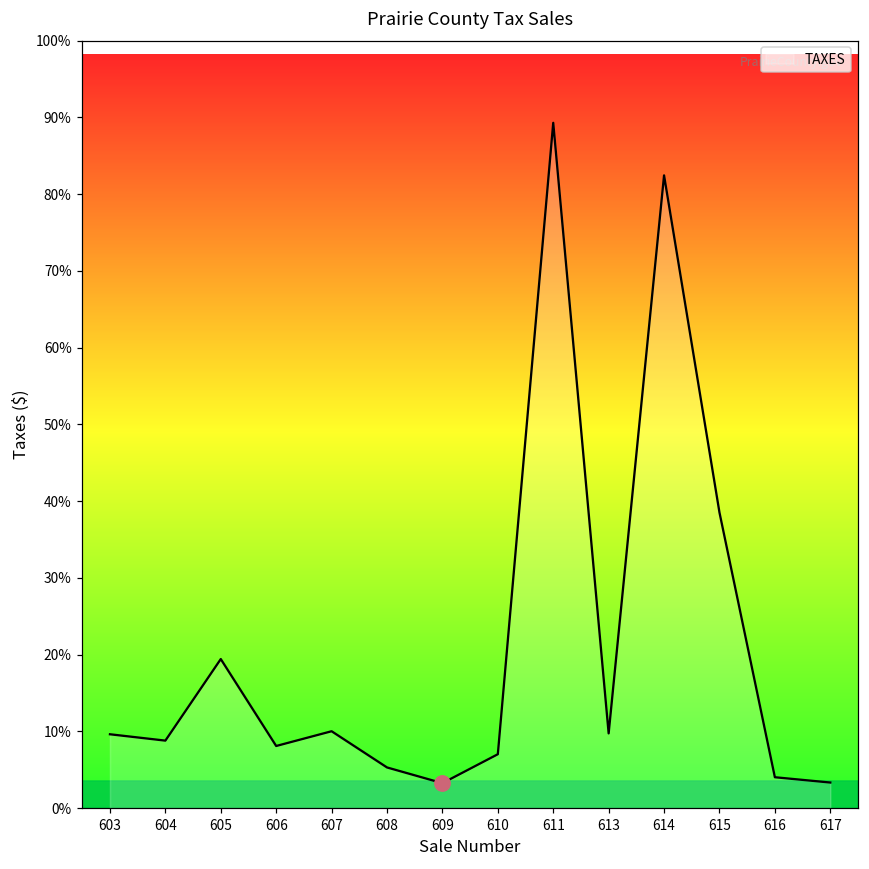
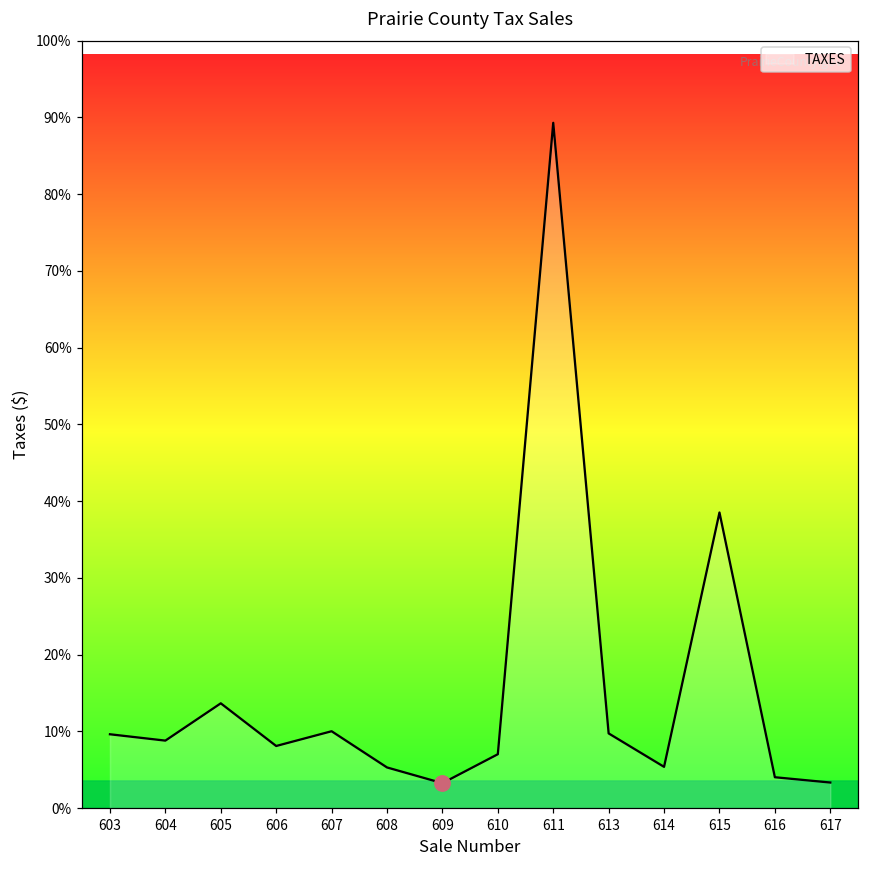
  {
    "TAXES": {
      "603": "10%",
      "604": "9%",
-     "605": "19%",
+     "605": "14%",
      "606": "8%",
      "607": "10%",
      "608": "5%",
      "610": "7%",
      "611": "89%",
      "613": "10%",
-     "614": "82%",
+     "614": "5%",
      "615": "39%",
      "616": "4%"
    }
  }
